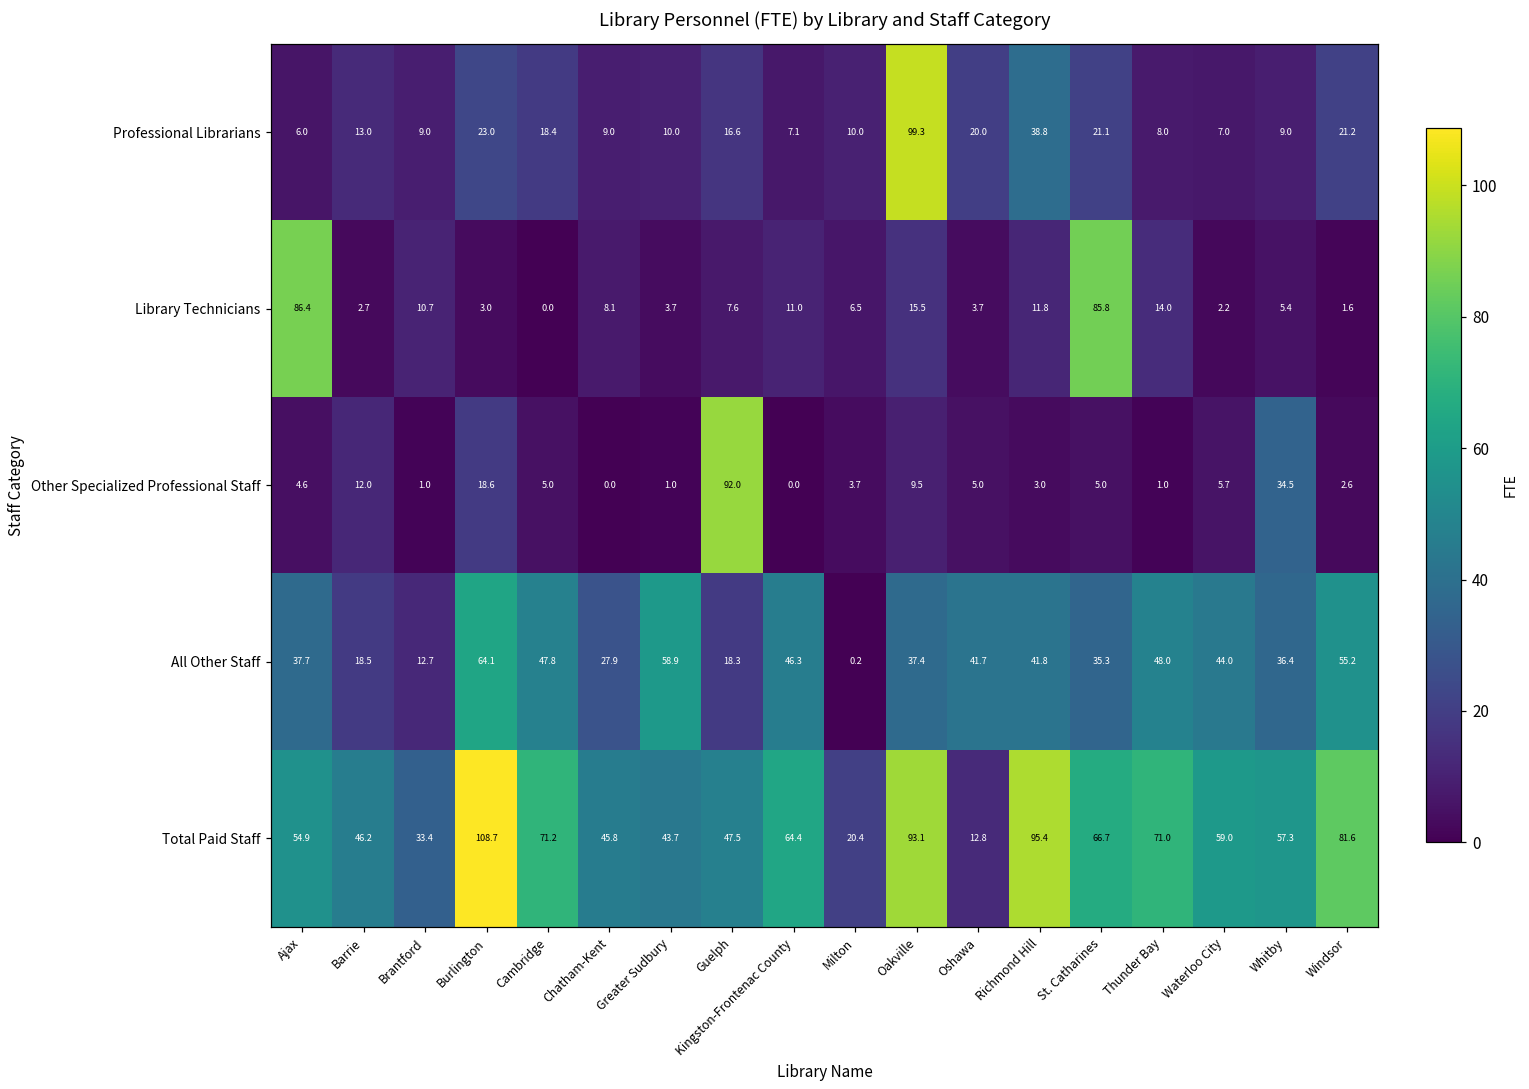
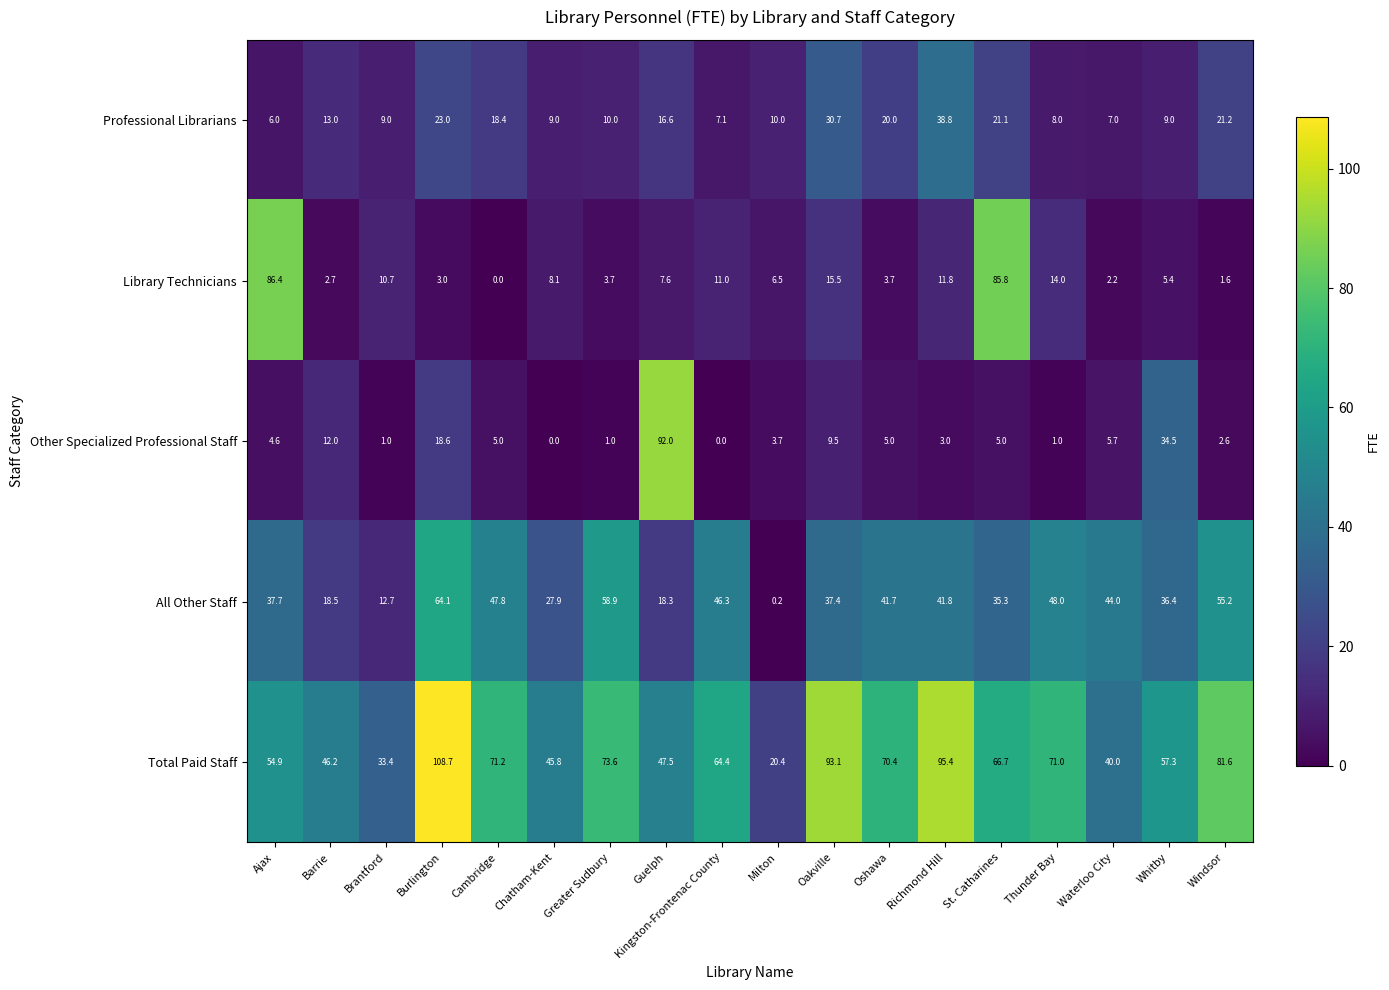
  {
    "Professional Librarians": {
      "Ajax": 6.0,
      "Barrie": 13.0,
      "Brantford": 9.0,
      "Burlington": 23.0,
      "Cambridge": 18.4,
      "Chatham-Kent": 9.0,
      "Greater Sudbury": 10.0,
      "Guelph": 16.6,
      "Kingston-Frontenac County": 7.1,
      "Milton": 10.0,
-     "Oakville": 99.3,
+     "Oakville": 30.7,
      "Oshawa": 20.0,
      "Richmond Hill": 38.8,
      "St. Catharines": 21.1,
      "Thunder Bay": 8.0,
      "Waterloo City": 7.0,
      "Whitby": 9.0,
      "Windsor": 21.2
    },
    "Library Technicians": {
      "Ajax": 86.4,
      "Barrie": 2.7,
      "Brantford": 10.7,
      "Burlington": 3.0,
      "Cambridge": 0.0,
      "Chatham-Kent": 8.1,
      "Greater Sudbury": 3.7,
      "Guelph": 7.6,
      "Kingston-Frontenac County": 11.0,
      "Milton": 6.5,
      "Oakville": 15.5,
      "Oshawa": 3.7,
      "Richmond Hill": 11.8,
      "St. Catharines": 85.8,
      "Thunder Bay": 14.0,
      "Waterloo City": 2.2,
      "Whitby": 5.4,
      "Windsor": 1.6
    },
    "Other Specialized Professional Staff": {
      "Ajax": 4.6,
      "Barrie": 12.0,
      "Brantford": 1.0,
      "Burlington": 18.6,
      "Cambridge": 5.0,
      "Chatham-Kent": 0.0,
      "Greater Sudbury": 1.0,
      "Guelph": 92.0,
      "Kingston-Frontenac County": 0.0,
      "Milton": 3.7,
      "Oakville": 9.5,
      "Oshawa": 5.0,
      "Richmond Hill": 3.0,
      "St. Catharines": 5.0,
      "Thunder Bay": 1.0,
      "Waterloo City": 5.7,
      "Whitby": 34.5,
      "Windsor": 2.6
    },
    "All Other Staff": {
      "Ajax": 37.7,
      "Barrie": 18.5,
      "Brantford": 12.7,
      "Burlington": 64.1,
      "Cambridge": 47.8,
      "Chatham-Kent": 27.9,
      "Greater Sudbury": 58.9,
      "Guelph": 18.3,
      "Kingston-Frontenac County": 46.3,
      "Milton": 0.2,
      "Oakville": 37.4,
      "Oshawa": 41.7,
      "Richmond Hill": 41.8,
      "St. Catharines": 35.3,
      "Thunder Bay": 48.0,
      "Waterloo City": 44.0,
      "Whitby": 36.4,
      "Windsor": 55.2
    },
    "Total Paid Staff": {
      "Ajax": 54.9,
      "Barrie": 46.2,
      "Brantford": 33.4,
      "Burlington": 108.7,
      "Cambridge": 71.2,
      "Chatham-Kent": 45.8,
-     "Greater Sudbury": 43.7,
+     "Greater Sudbury": 73.6,
      "Guelph": 47.5,
      "Kingston-Frontenac County": 64.4,
      "Milton": 20.4,
      "Oakville": 93.1,
-     "Oshawa": 12.8,
+     "Oshawa": 70.4,
      "Richmond Hill": 95.4,
      "St. Catharines": 66.7,
      "Thunder Bay": 71.0,
-     "Waterloo City": 59.0,
+     "Waterloo City": 40.0,
      "Whitby": 57.3,
      "Windsor": 81.6
    }
  }
